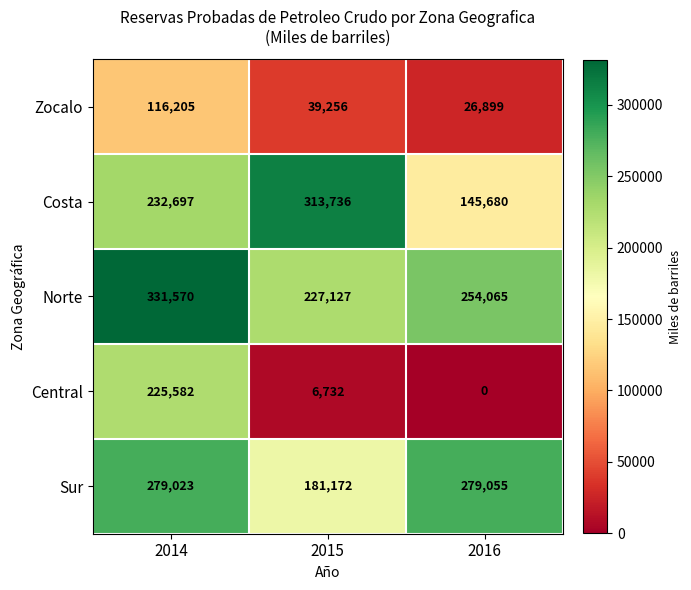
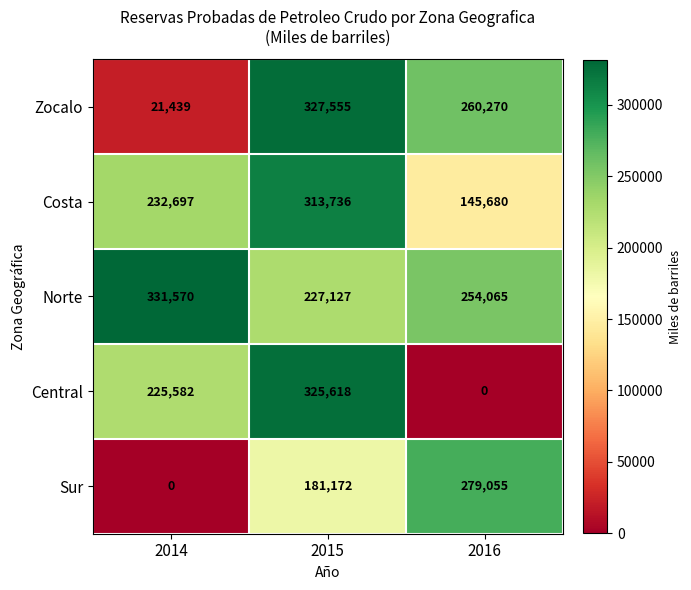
  {
    "Zocalo": {
-     "2014": "116,205",
-     "2015": "39,256",
-     "2016": "26,899"
+     "2014": "21,439",
+     "2015": "327,555",
+     "2016": "260,270"
    },
    "Costa": {
      "2014": "232,697",
      "2015": "313,736",
      "2016": "145,680"
    },
    "Norte": {
      "2014": "331,570",
      "2015": "227,127",
      "2016": "254,065"
    },
    "Central": {
      "2014": "225,582",
-     "2015": "6,732",
+     "2015": "325,618",
      "2016": "0"
    },
    "Sur": {
-     "2014": "279,023",
+     "2014": "0",
      "2015": "181,172",
      "2016": "279,055"
    }
  }
